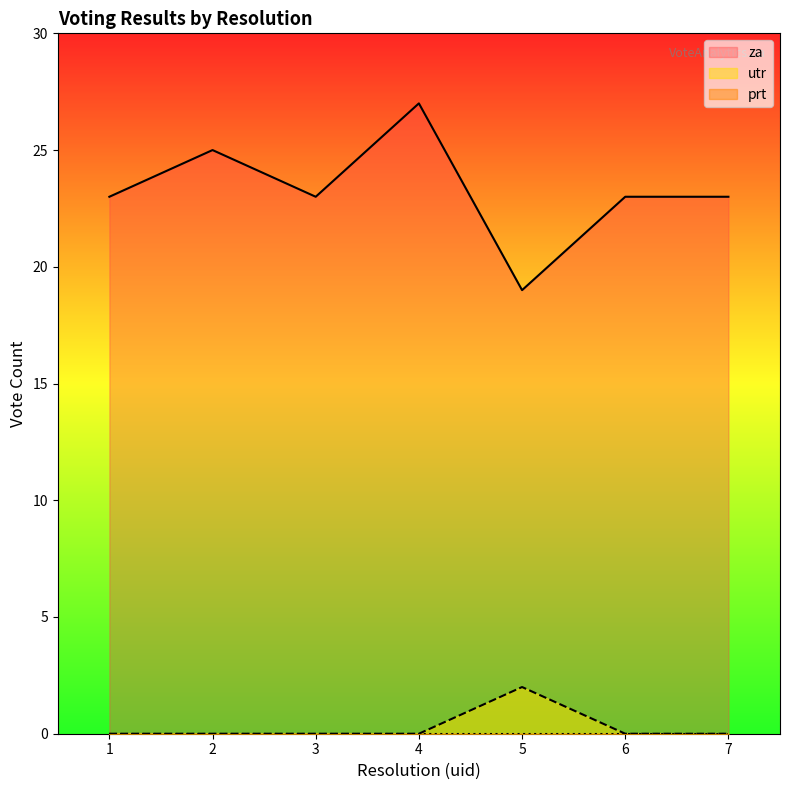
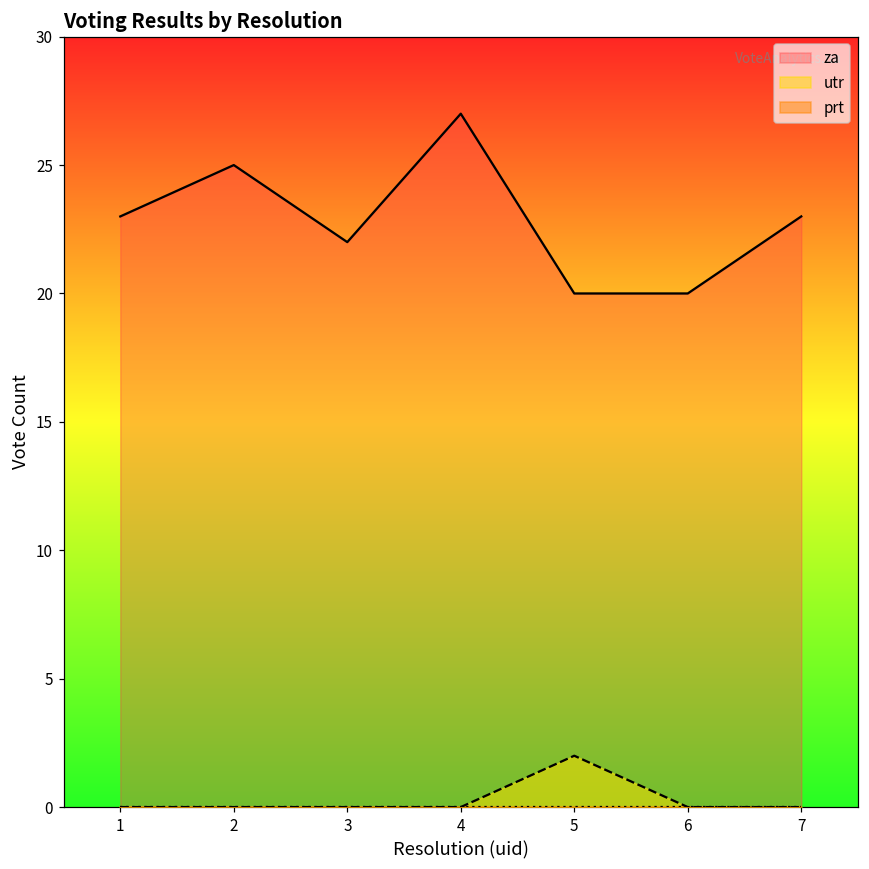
  {
    "za": {
      "1": 23,
      "2": 25,
-     "3": 23,
+     "3": 22,
      "4": 27,
-     "5": 19,
-     "6": 23,
+     "5": 20,
+     "6": 20,
      "7": 23
    },
    "utr": {
      "5": 2
    },
    "prt": {
      "5": 0
    }
  }
